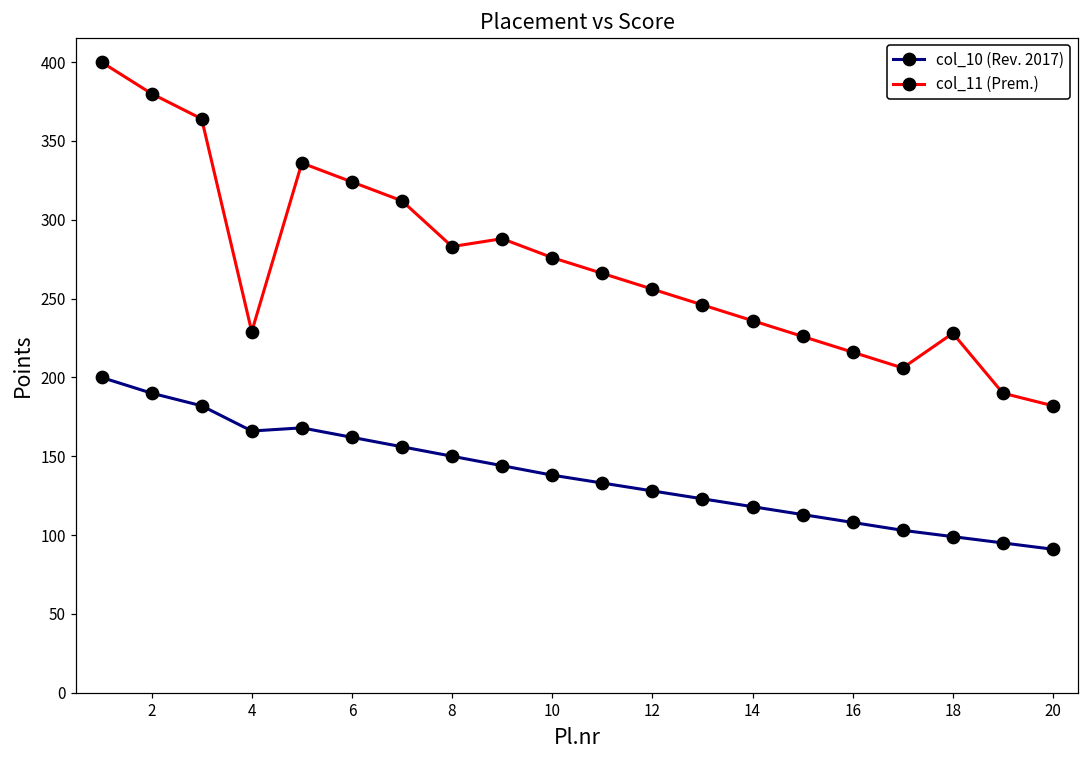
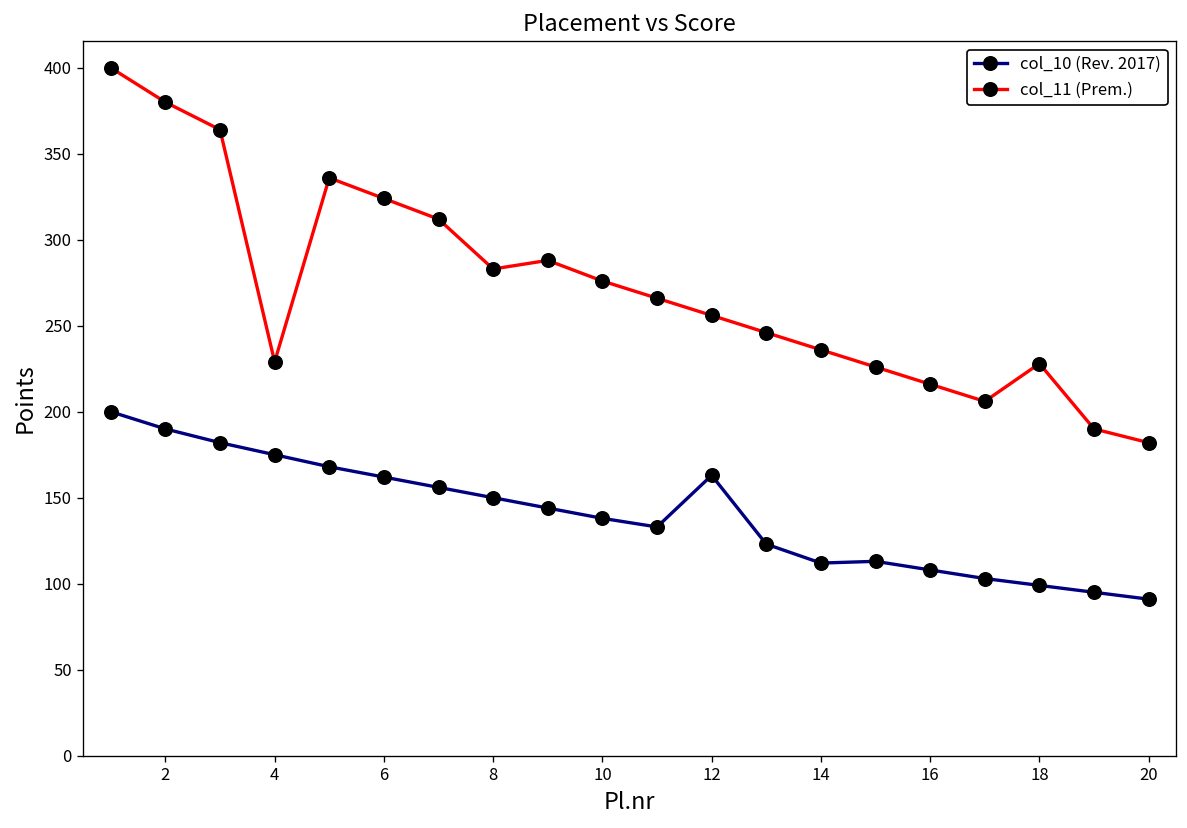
  {
    "col_10 (Rev. 2017)": {
      "2": 190,
-     "4": 166,
+     "4": 175,
      "6": 162,
      "8": 150,
      "10": 138,
-     "12": 128,
-     "14": 118,
+     "12": 163,
+     "14": 112,
      "16": 108,
      "18": 99,
      "20": 91
    },
    "col_11 (Prem.)": {
      "2": 380,
      "4": 229,
      "6": 324,
      "8": 283,
      "10": 276,
      "12": 256,
      "14": 236,
      "16": 216,
      "18": 228,
      "20": 182
    }
  }
